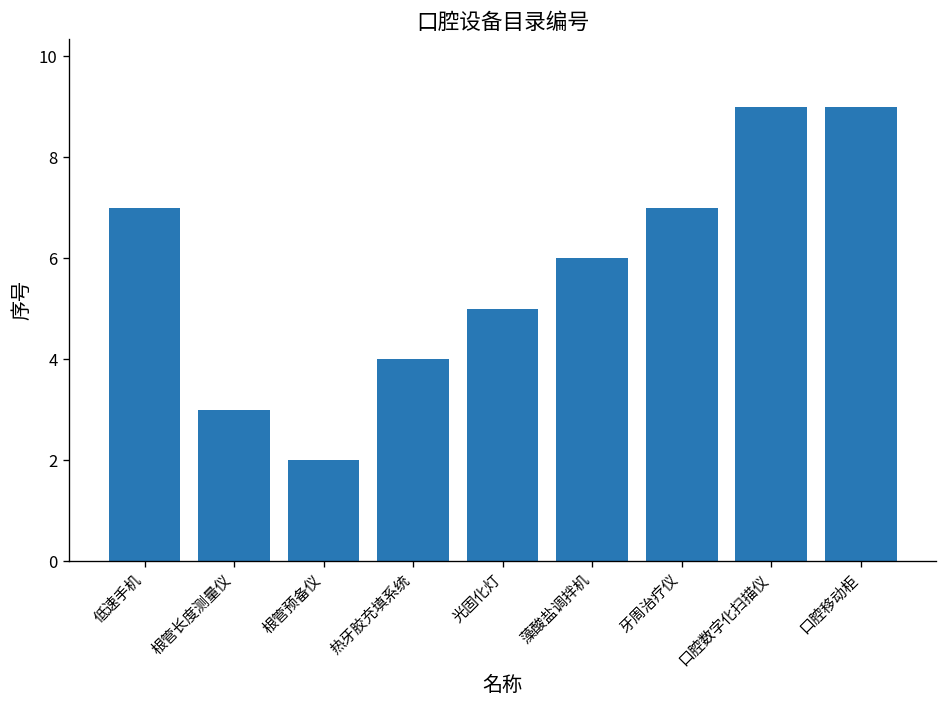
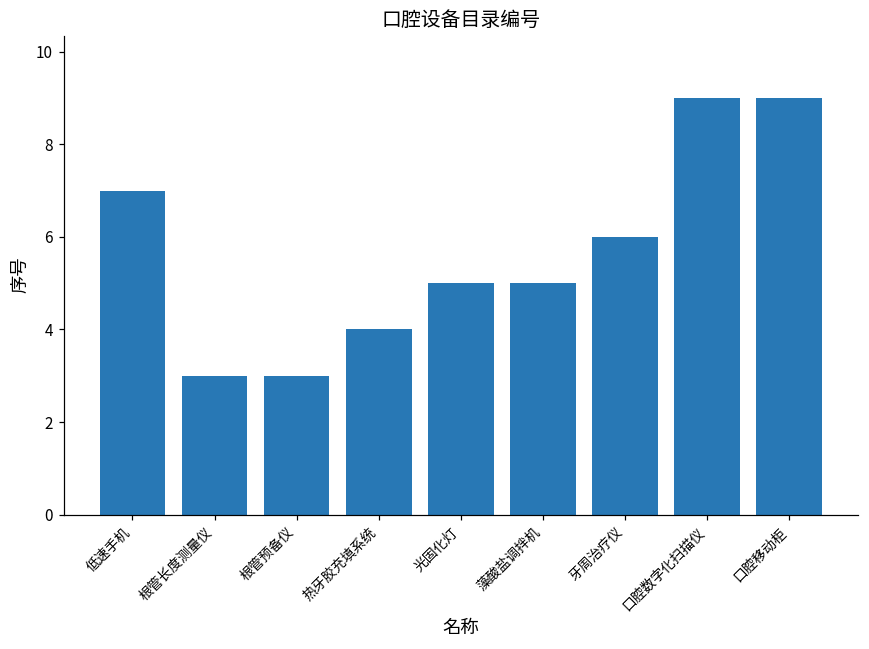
  {
    "低速手机": 7,
    "根管长度测量仪": 3,
-   "根管预备仪": 2,
+   "根管预备仪": 3,
    "热牙胶充填系统": 4,
    "光固化灯": 5,
-   "藻酸盐调拌机": 6,
-   "牙周治疗仪": 7,
+   "藻酸盐调拌机": 5,
+   "牙周治疗仪": 6,
    "口腔数字化扫描仪": 9,
    "口腔移动柜": 9
  }
